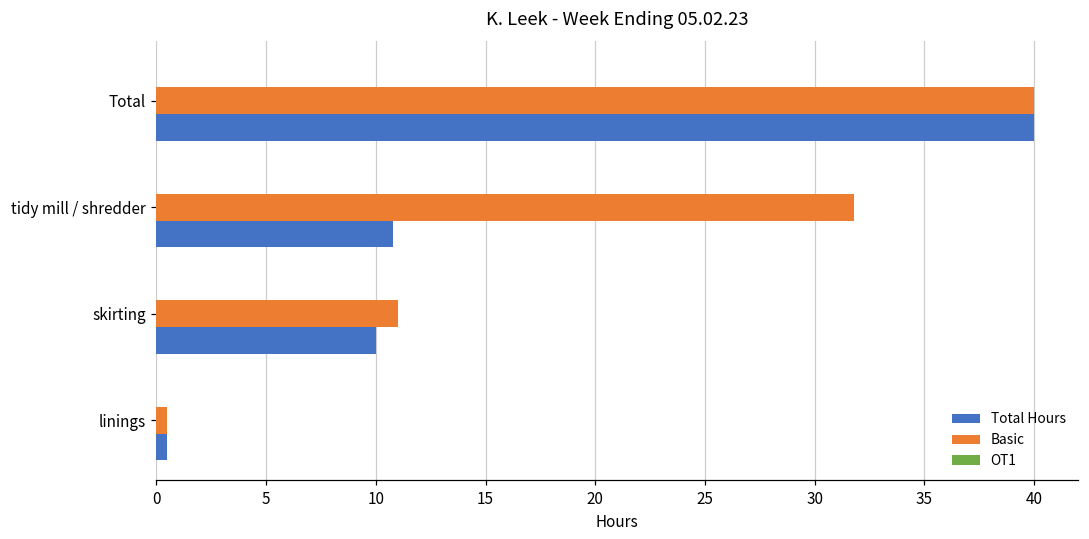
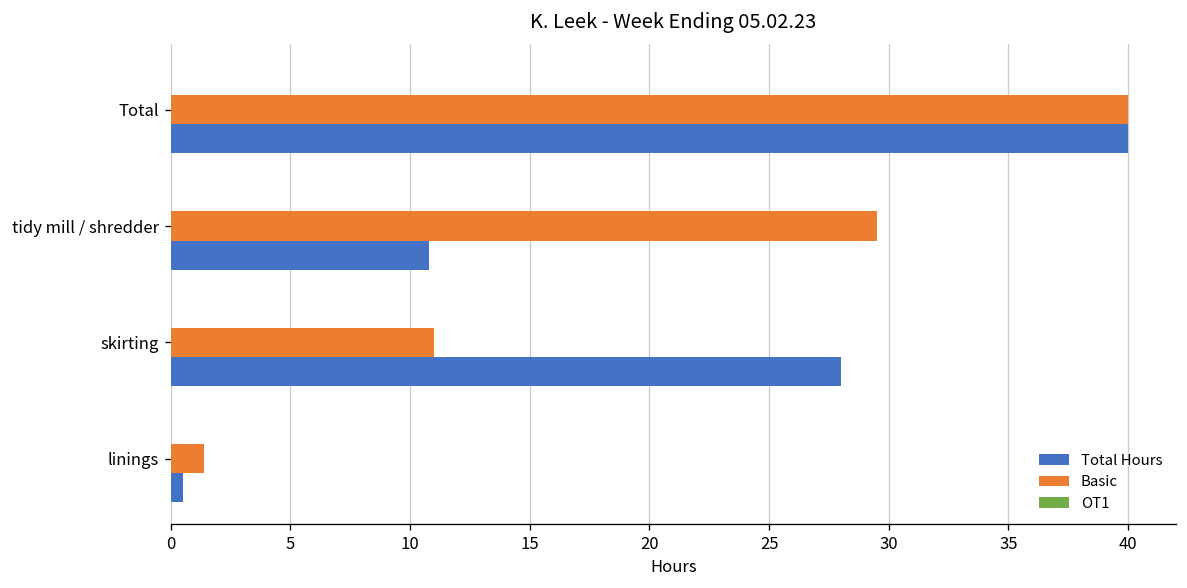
  {
    "Total Hours": {
      "Total": 40,
      "tidy mill / shredder": 10.8,
-     "skirting": 10,
+     "skirting": 28,
      "linings": 0.5
    },
    "Basic": {
      "Total": 40.0,
-     "tidy mill / shredder": 31.8,
+     "tidy mill / shredder": 29.5,
      "skirting": 11.0,
-     "linings": 0.5
+     "linings": 1.4
    },
    "OT1": {
      "Total": 0.0,
      "tidy mill / shredder": 0.0,
      "skirting": 0.0,
      "linings": 0.0
    }
  }
